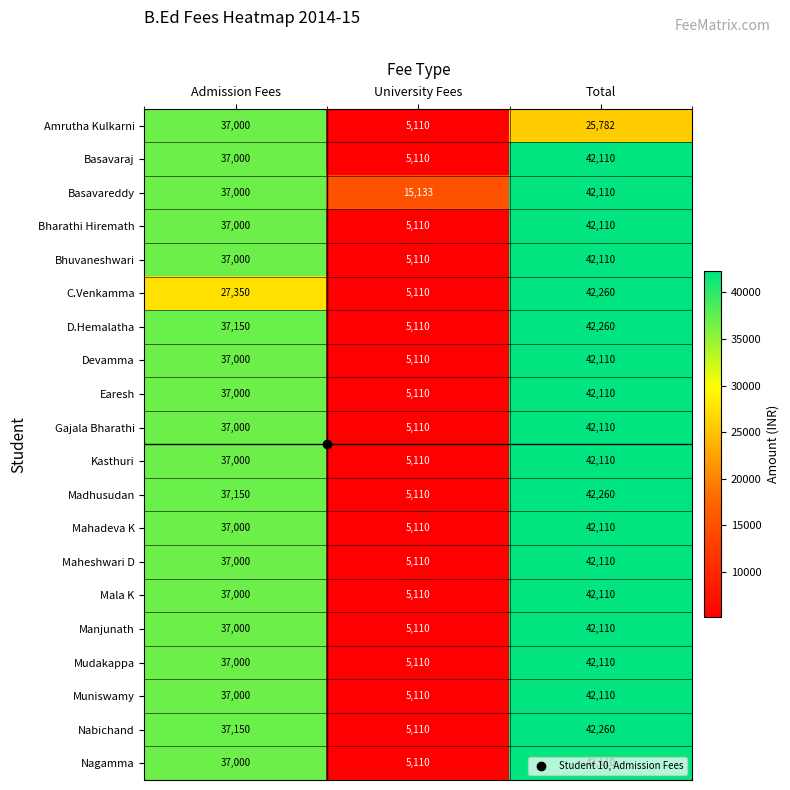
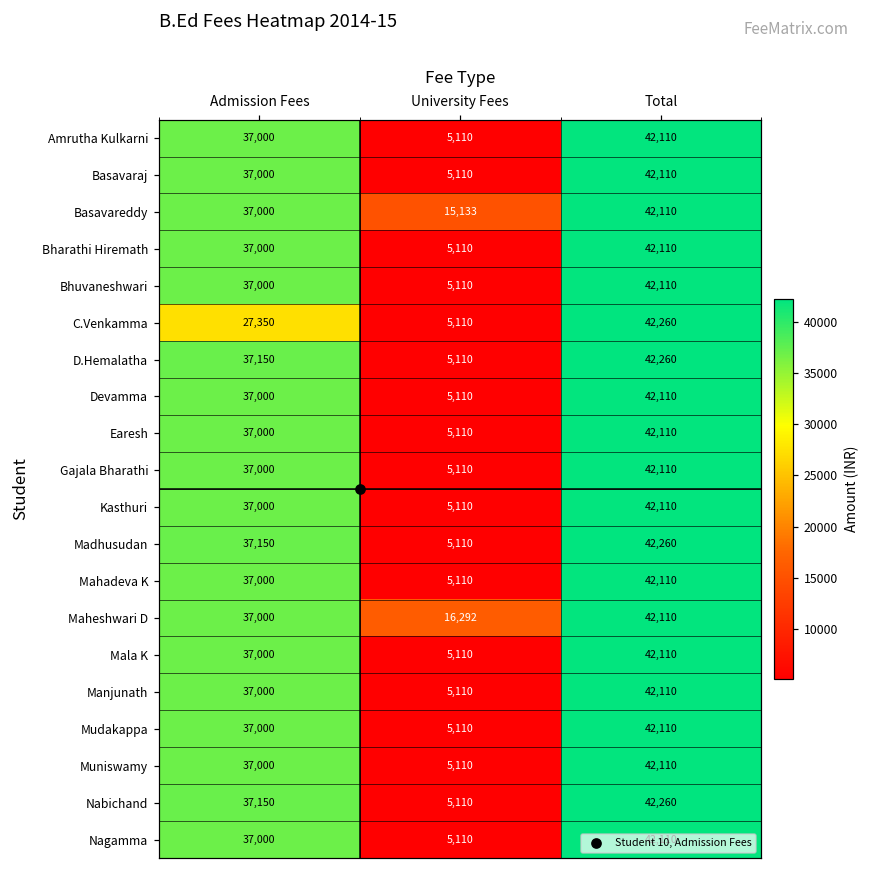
  {
    "Amrutha Kulkarni": {
      "Admission Fees": "37,000",
      "University Fees": "5,110",
-     "Total": "25,782"
+     "Total": "42,110"
    },
    "Basavaraj": {
      "Admission Fees": "37,000",
      "University Fees": "5,110",
      "Total": "42,110"
    },
    "Basavareddy": {
      "Admission Fees": "37,000",
      "University Fees": "15,133",
      "Total": "42,110"
    },
    "Bharathi Hiremath": {
      "Admission Fees": "37,000",
      "University Fees": "5,110",
      "Total": "42,110"
    },
    "Bhuvaneshwari": {
      "Admission Fees": "37,000",
      "University Fees": "5,110",
      "Total": "42,110"
    },
    "C.Venkamma": {
      "Admission Fees": "27,350",
      "University Fees": "5,110",
      "Total": "42,260"
    },
    "D.Hemalatha": {
      "Admission Fees": "37,150",
      "University Fees": "5,110",
      "Total": "42,260"
    },
    "Devamma": {
      "Admission Fees": "37,000",
      "University Fees": "5,110",
      "Total": "42,110"
    },
    "Earesh": {
      "Admission Fees": "37,000",
      "University Fees": "5,110",
      "Total": "42,110"
    },
    "Gajala Bharathi": {
      "Admission Fees": "37,000",
      "University Fees": "5,110",
      "Total": "42,110"
    },
    "Kasthuri": {
      "Admission Fees": "37,000",
      "University Fees": "5,110",
      "Total": "42,110"
    },
    "Madhusudan": {
      "Admission Fees": "37,150",
      "University Fees": "5,110",
      "Total": "42,260"
    },
    "Mahadeva K": {
      "Admission Fees": "37,000",
      "University Fees": "5,110",
      "Total": "42,110"
    },
    "Maheshwari D": {
      "Admission Fees": "37,000",
-     "University Fees": "5,110",
+     "University Fees": "16,292",
      "Total": "42,110"
    },
    "Mala K": {
      "Admission Fees": "37,000",
      "University Fees": "5,110",
      "Total": "42,110"
    },
    "Manjunath": {
      "Admission Fees": "37,000",
      "University Fees": "5,110",
      "Total": "42,110"
    },
    "Mudakappa": {
      "Admission Fees": "37,000",
      "University Fees": "5,110",
      "Total": "42,110"
    },
    "Muniswamy": {
      "Admission Fees": "37,000",
      "University Fees": "5,110",
      "Total": "42,110"
    },
    "Nabichand": {
      "Admission Fees": "37,150",
      "University Fees": "5,110",
      "Total": "42,260"
    },
    "Nagamma": {
      "Admission Fees": "37,000",
      "University Fees": "5,110"
    }
  }
